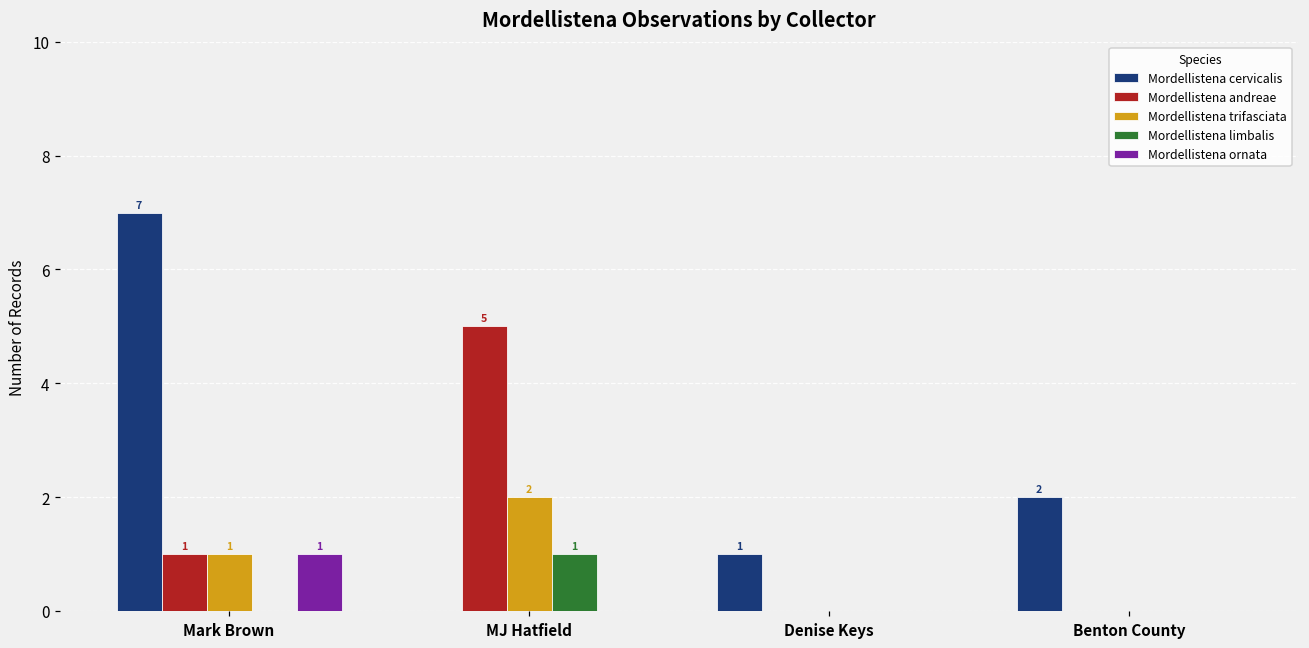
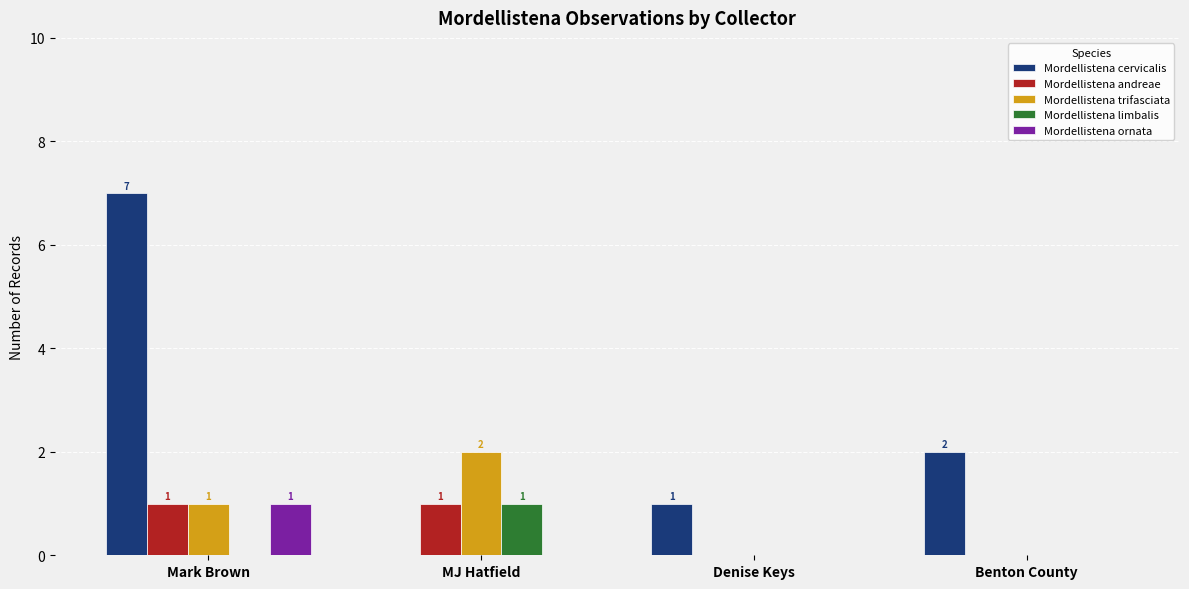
  {
    "Mordellistena cervicalis": {
      "Mark Brown": 7,
      "Denise Keys": 1,
      "Benton County": 2
    },
    "Mordellistena andreae": {
      "Mark Brown": 1,
-     "MJ Hatfield": 5
+     "MJ Hatfield": 1
    },
    "Mordellistena trifasciata": {
      "Mark Brown": 1,
      "MJ Hatfield": 2
    },
    "Mordellistena limbalis": {
      "MJ Hatfield": 1
    },
    "Mordellistena ornata": {
      "Mark Brown": 1
    }
  }
